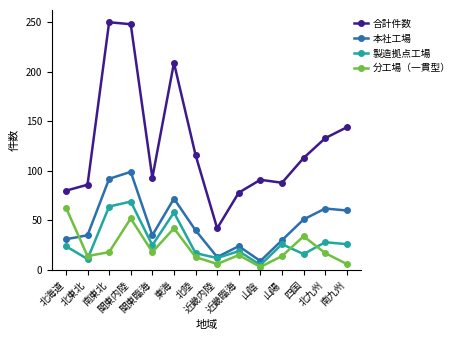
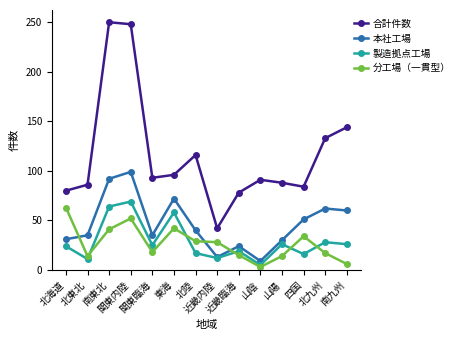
  {
    "合計件数": {
      "北海道": 80,
      "北東北": 90,
      "南東北": 250,
      "関東内陸": 250,
      "関東臨海": 90,
-     "東海": 210,
+     "東海": 100,
      "北陸": 120,
      "近畿内陸": 40,
      "近畿臨海": 80,
      "山陰": 90,
      "山陽": 90,
-     "四国": 110,
+     "四国": 80,
      "北九州": 130,
      "南九州": 140
    },
    "分工場（一貫型）": {
      "北海道": 60,
      "北東北": 10,
-     "南東北": 20,
+     "南東北": 40,
      "関東内陸": 50,
      "関東臨海": 20,
      "東海": 40,
-     "北陸": 10,
-     "近畿内陸": 10,
+     "北陸": 30,
+     "近畿内陸": 30,
      "近畿臨海": 20,
      "山陽": 10,
      "四国": 30,
      "北九州": 20,
      "南九州": 10
    }
  }
